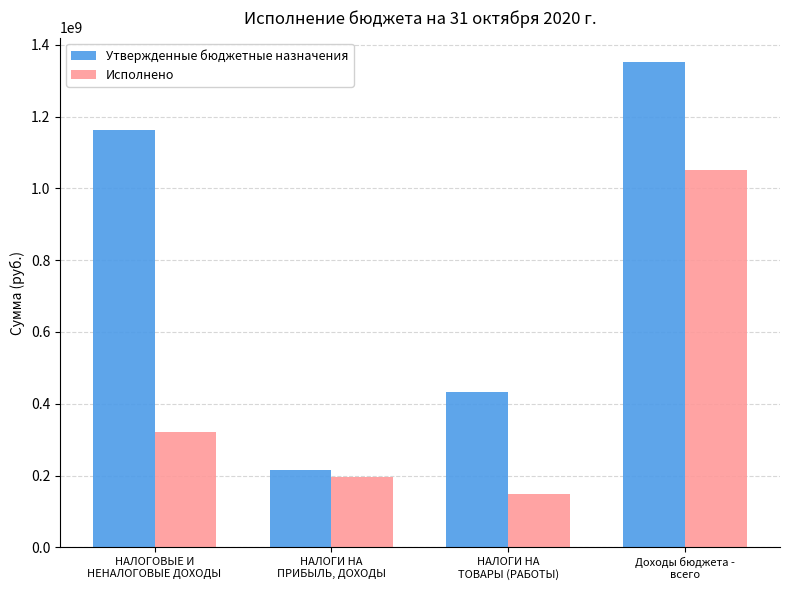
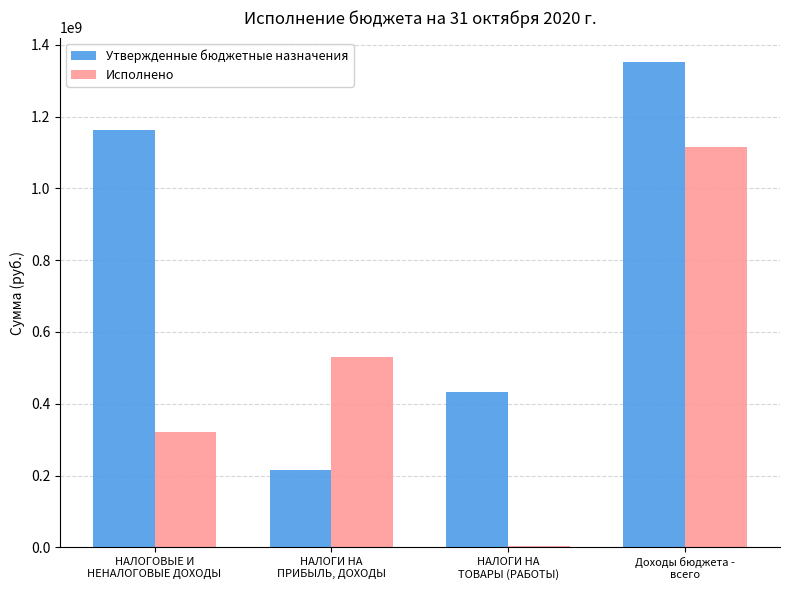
  {
    "Утвержденные бюджетные назначения": {
      "НАЛОГОВЫЕ И НЕНАЛОГОВЫЕ ДОХОДЫ": 1160000000,
      "НАЛОГИ НА ПРИБЫЛЬ, ДОХОДЫ": 220000000,
      "НАЛОГИ НА ТОВАРЫ (РАБОТЫ)": 430000000,
      "Доходы бюджета - всего": 1350000000
    },
    "Исполнено": {
      "НАЛОГОВЫЕ И НЕНАЛОГОВЫЕ ДОХОДЫ": 320000000,
-     "НАЛОГИ НА ПРИБЫЛЬ, ДОХОДЫ": 200000000,
-     "НАЛОГИ НА ТОВАРЫ (РАБОТЫ)": 150000000,
-     "Доходы бюджета - всего": 1050000000
+     "НАЛОГИ НА ПРИБЫЛЬ, ДОХОДЫ": 530000000,
+     "НАЛОГИ НА ТОВАРЫ (РАБОТЫ)": 0,
+     "Доходы бюджета - всего": 1110000000
    }
  }
